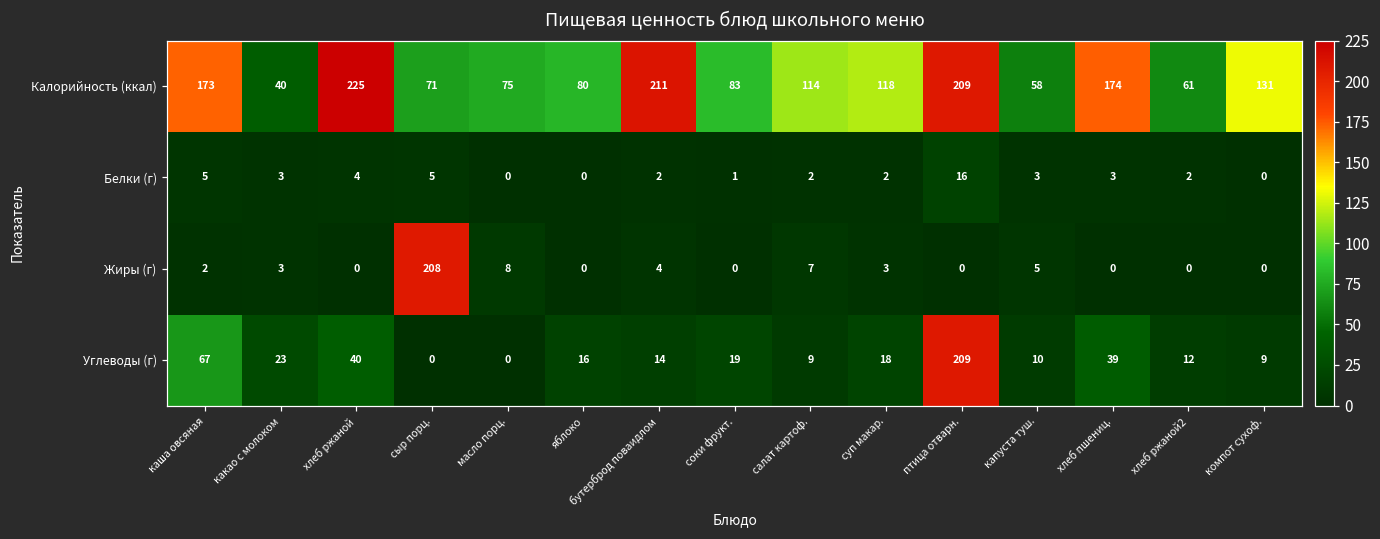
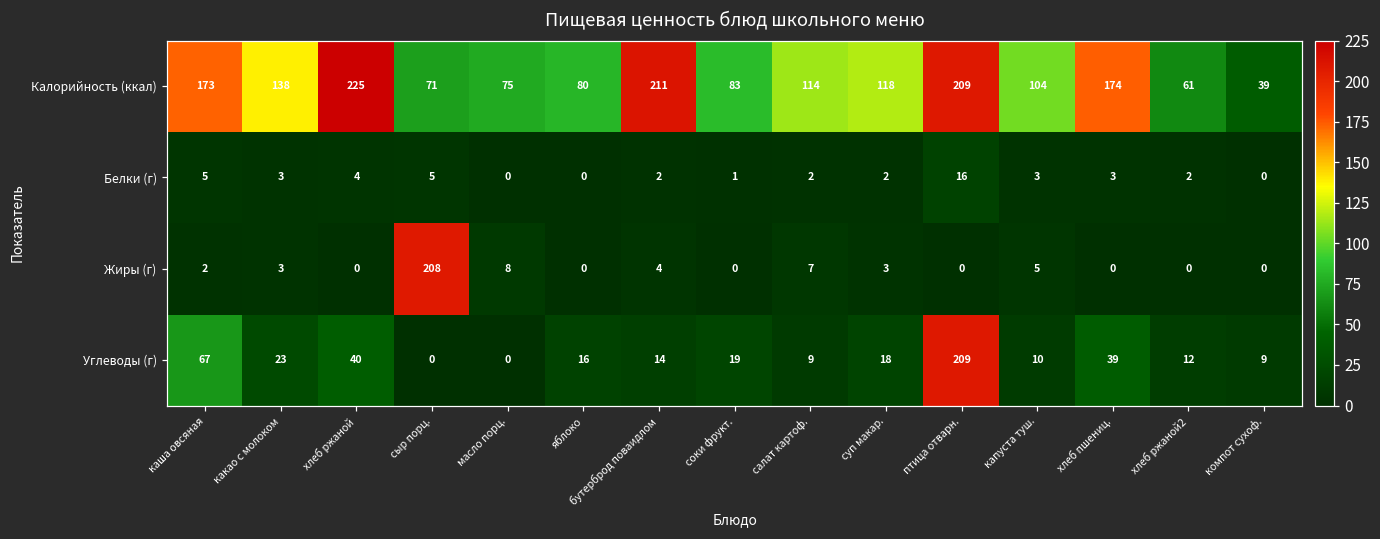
  {
    "Калорийность (ккал)": {
      "каша овсяная": 173,
-     "какао с молоком": 40,
+     "какао с молоком": 138,
      "хлеб ржаной": 225,
      "сыр порц.": 71,
      "масло порц.": 75,
      "яблоко": 80,
      "бутерброд поваидлом": 211,
      "соки фрукт.": 83,
      "салат картоф.": 114,
      "суп макар.": 118,
      "птица отварн.": 209,
-     "капуста туш.": 58,
+     "капуста туш.": 104,
      "хлеб пшениц.": 174,
      "хлеб ржаной2": 61,
-     "компот сухоф.": 131
+     "компот сухоф.": 39
    },
    "Белки (г)": {
      "каша овсяная": 5,
      "какао с молоком": 3,
      "хлеб ржаной": 4,
      "сыр порц.": 5,
      "масло порц.": 0,
      "яблоко": 0,
      "бутерброд поваидлом": 2,
      "соки фрукт.": 1,
      "салат картоф.": 2,
      "суп макар.": 2,
      "птица отварн.": 16,
      "капуста туш.": 3,
      "хлеб пшениц.": 3,
      "хлеб ржаной2": 2,
      "компот сухоф.": 0
    },
    "Жиры (г)": {
      "каша овсяная": 2,
      "какао с молоком": 3,
      "хлеб ржаной": 0,
      "сыр порц.": 208,
      "масло порц.": 8,
      "яблоко": 0,
      "бутерброд поваидлом": 4,
      "соки фрукт.": 0,
      "салат картоф.": 7,
      "суп макар.": 3,
      "птица отварн.": 0,
      "капуста туш.": 5,
      "хлеб пшениц.": 0,
      "хлеб ржаной2": 0,
      "компот сухоф.": 0
    },
    "Углеводы (г)": {
      "каша овсяная": 67,
      "какао с молоком": 23,
      "хлеб ржаной": 40,
      "сыр порц.": 0,
      "масло порц.": 0,
      "яблоко": 16,
      "бутерброд поваидлом": 14,
      "соки фрукт.": 19,
      "салат картоф.": 9,
      "суп макар.": 18,
      "птица отварн.": 209,
      "капуста туш.": 10,
      "хлеб пшениц.": 39,
      "хлеб ржаной2": 12,
      "компот сухоф.": 9
    }
  }
